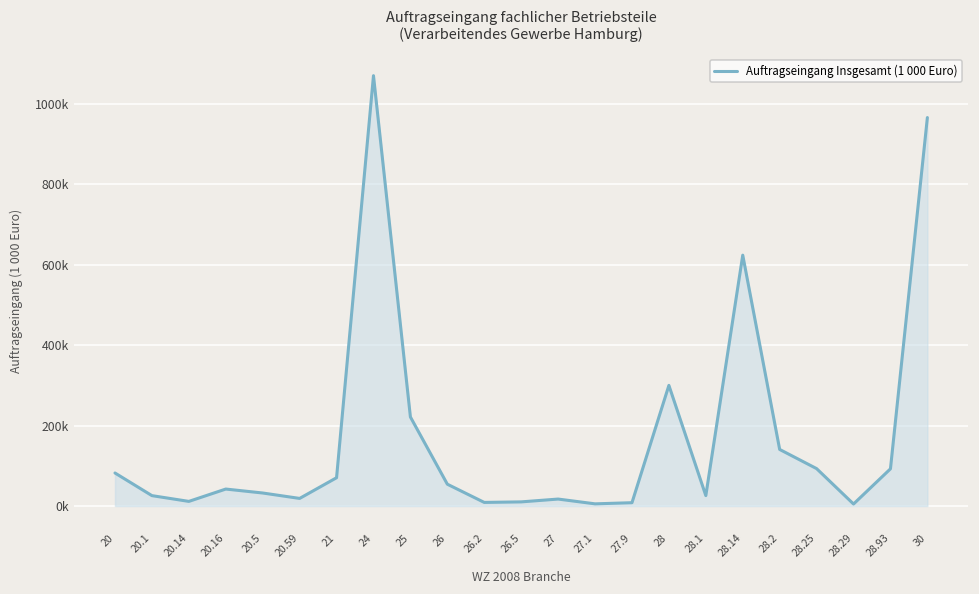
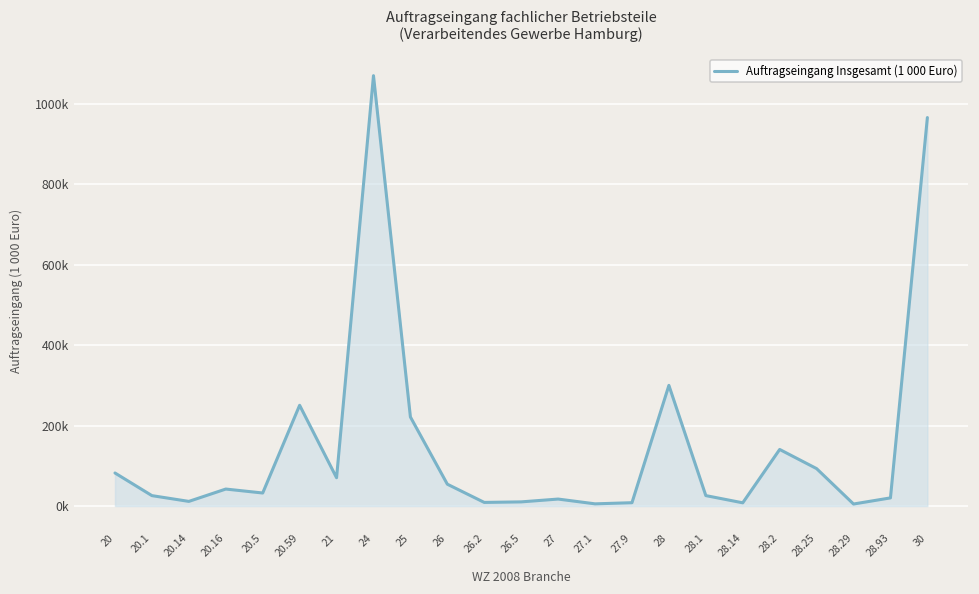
  {
    "20": 80000,
    "20.1": 30000,
    "20.14": 10000,
    "20.16": 40000,
    "20.5": 30000,
-   "20.59": 20000,
+   "20.59": 250000,
    "21": 70000,
    "24": 1070000,
    "25": 220000,
    "26": 50000,
    "26.2": 10000,
    "26.5": 10000,
    "27": 20000,
    "27.1": 10000,
    "27.9": 10000,
    "28": 300000,
    "28.1": 30000,
-   "28.14": 620000,
+   "28.14": 10000,
    "28.2": 140000,
    "28.25": 90000,
    "28.29": 0,
-   "28.93": 90000,
+   "28.93": 20000,
    "30": 970000
  }
